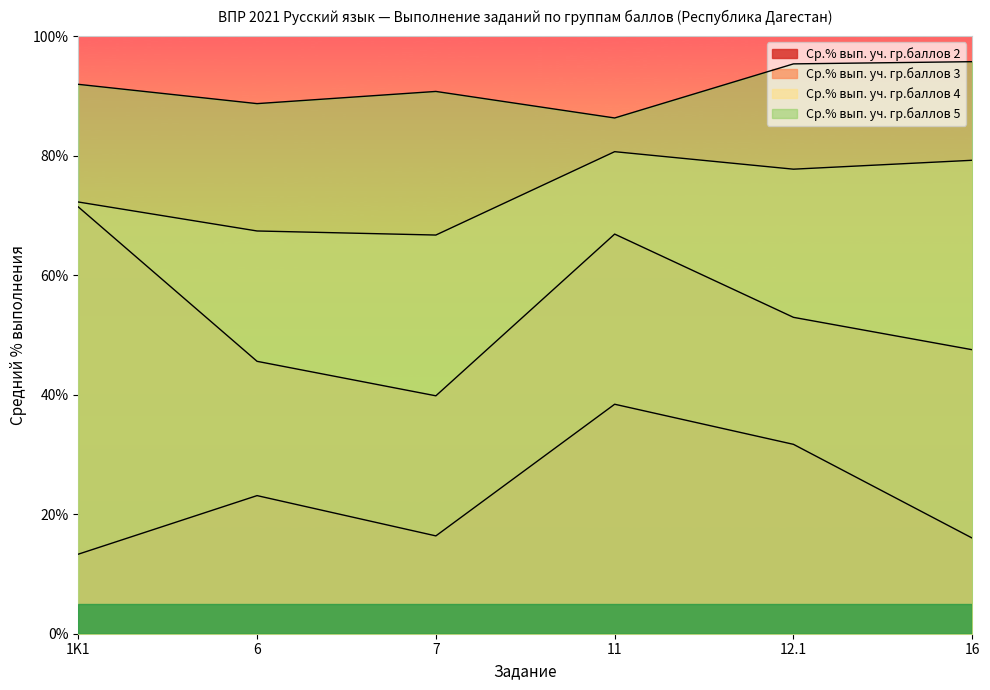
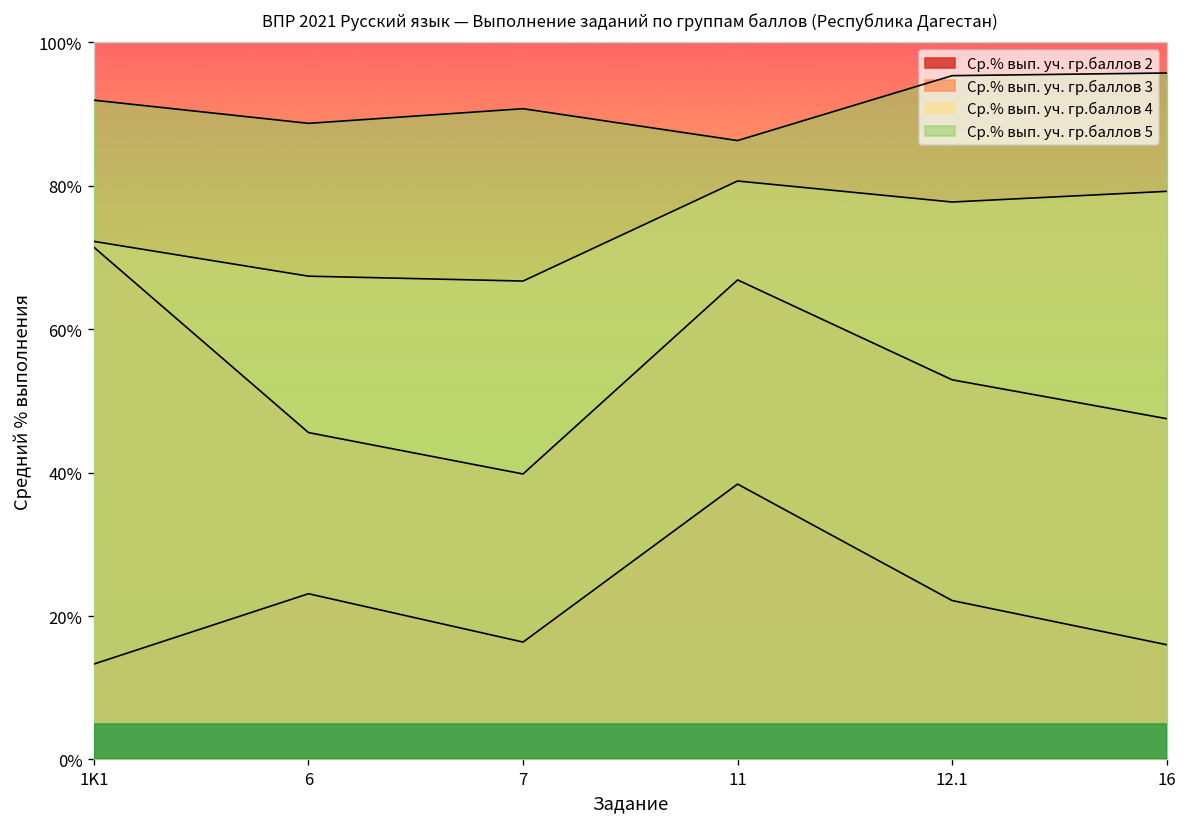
  {
    "Ср.% вып. уч. гр.баллов 2": {
      "1K1": "13%",
      "6": "23%",
      "7": "16%",
      "11": "38%",
-     "12.1": "32%",
+     "12.1": "22%",
      "16": "16%"
    },
    "Ср.% вып. уч. гр.баллов 3": {
      "1K1": "71%",
      "6": "46%",
      "7": "40%",
      "11": "67%",
      "12.1": "53%",
      "16": "48%"
    },
    "Ср.% вып. уч. гр.баллов 4": {
      "1K1": "72%",
      "6": "67%",
      "7": "67%",
      "11": "81%",
      "12.1": "78%",
      "16": "79%"
    },
    "Ср.% вып. уч. гр.баллов 5": {
      "1K1": "92%",
      "6": "89%",
      "7": "91%",
      "11": "86%",
      "16": "96%"
    }
  }
